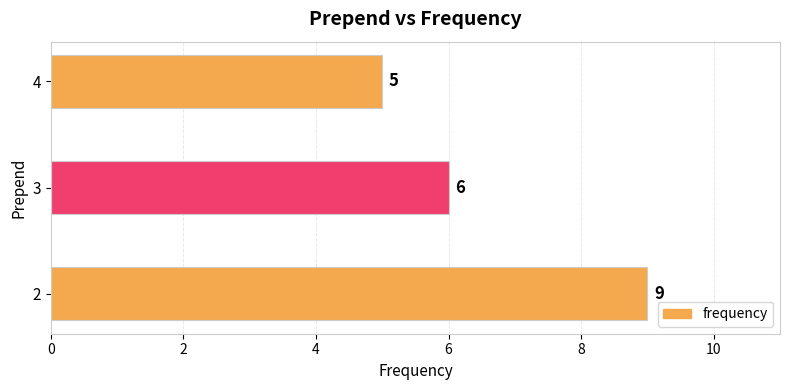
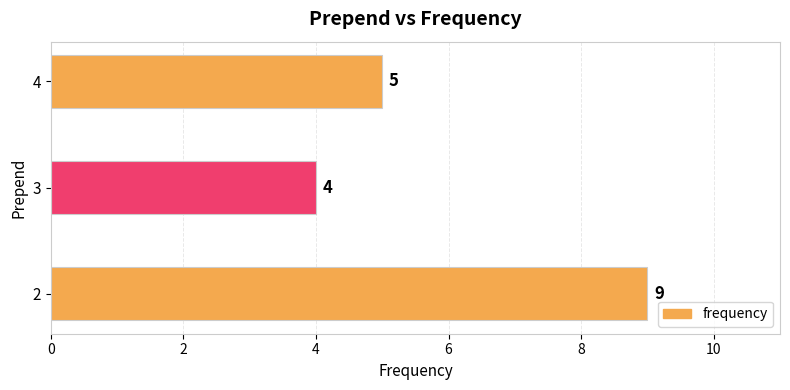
  {
    "4": 5,
-   "3": 6
+   "3": 4
  }
